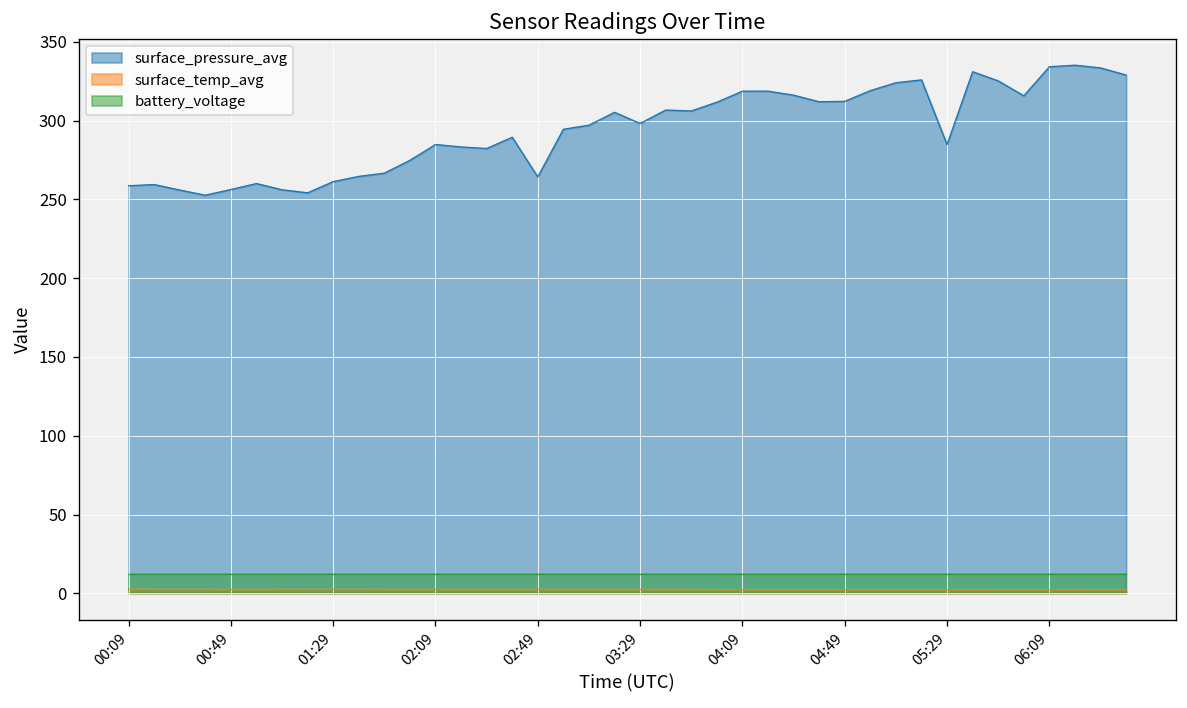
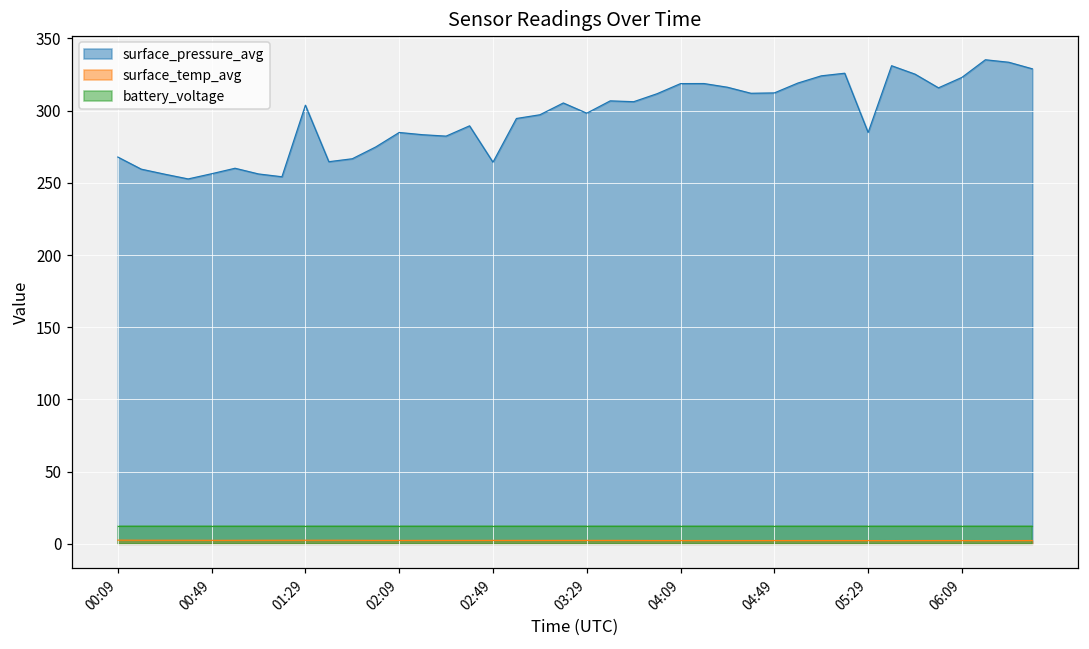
  {
    "surface_pressure_avg": {
-     "00:09": 259,
+     "00:09": 268,
      "00:49": 256,
-     "01:29": 261,
+     "01:29": 304,
      "02:09": 285,
      "02:49": 264,
      "03:29": 298,
      "04:09": 319,
      "04:49": 312,
      "05:29": 285,
-     "06:09": 334
+     "06:09": 323
    },
    "surface_temp_avg": {
      "00:09": 3,
      "00:49": 2,
      "01:29": 3,
      "02:09": 2,
      "02:49": 2,
      "03:29": 2,
      "04:09": 2,
      "04:49": 2,
      "05:29": 2,
      "06:09": 2
    },
    "battery_voltage": {
      "00:09": 12,
      "00:49": 12,
      "01:29": 12,
      "02:09": 12,
      "02:49": 12,
      "03:29": 12,
      "04:09": 12,
      "04:49": 12,
      "05:29": 12,
      "06:09": 12
    }
  }
